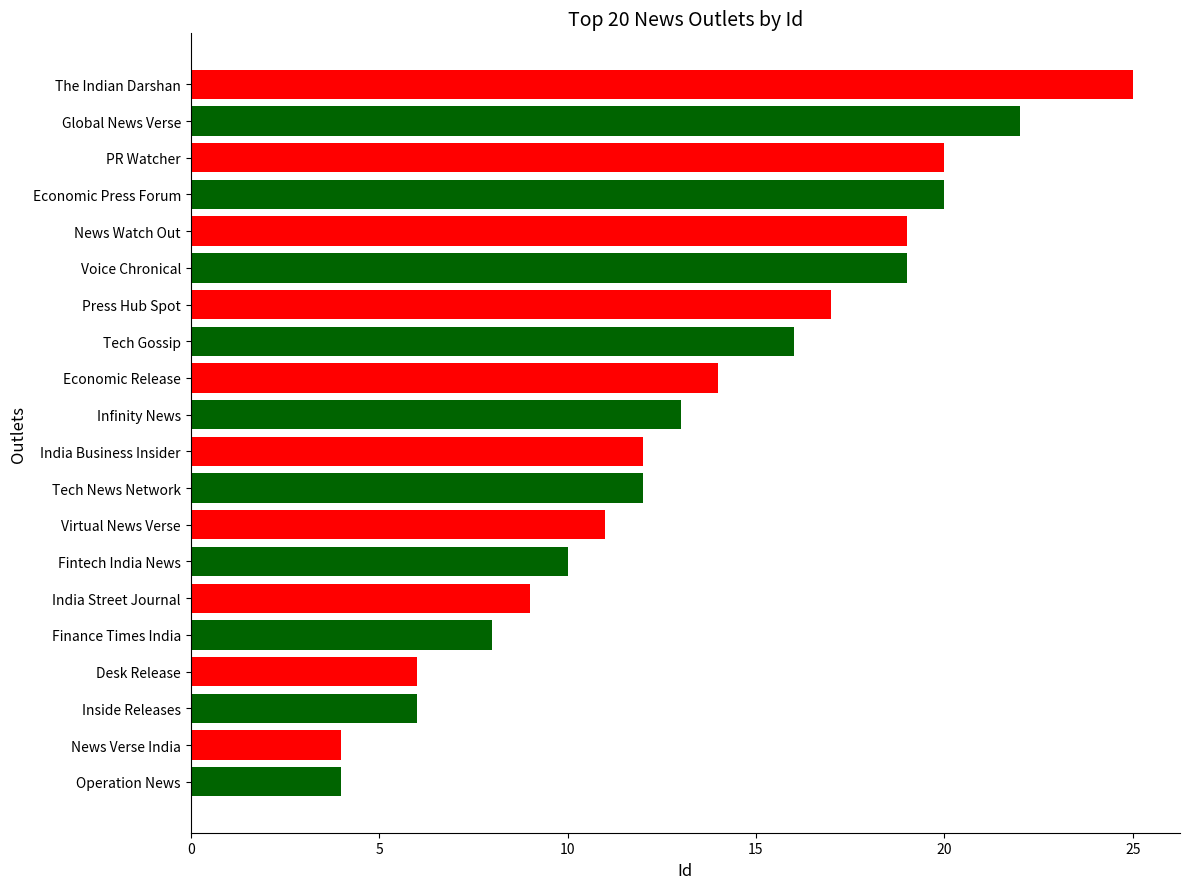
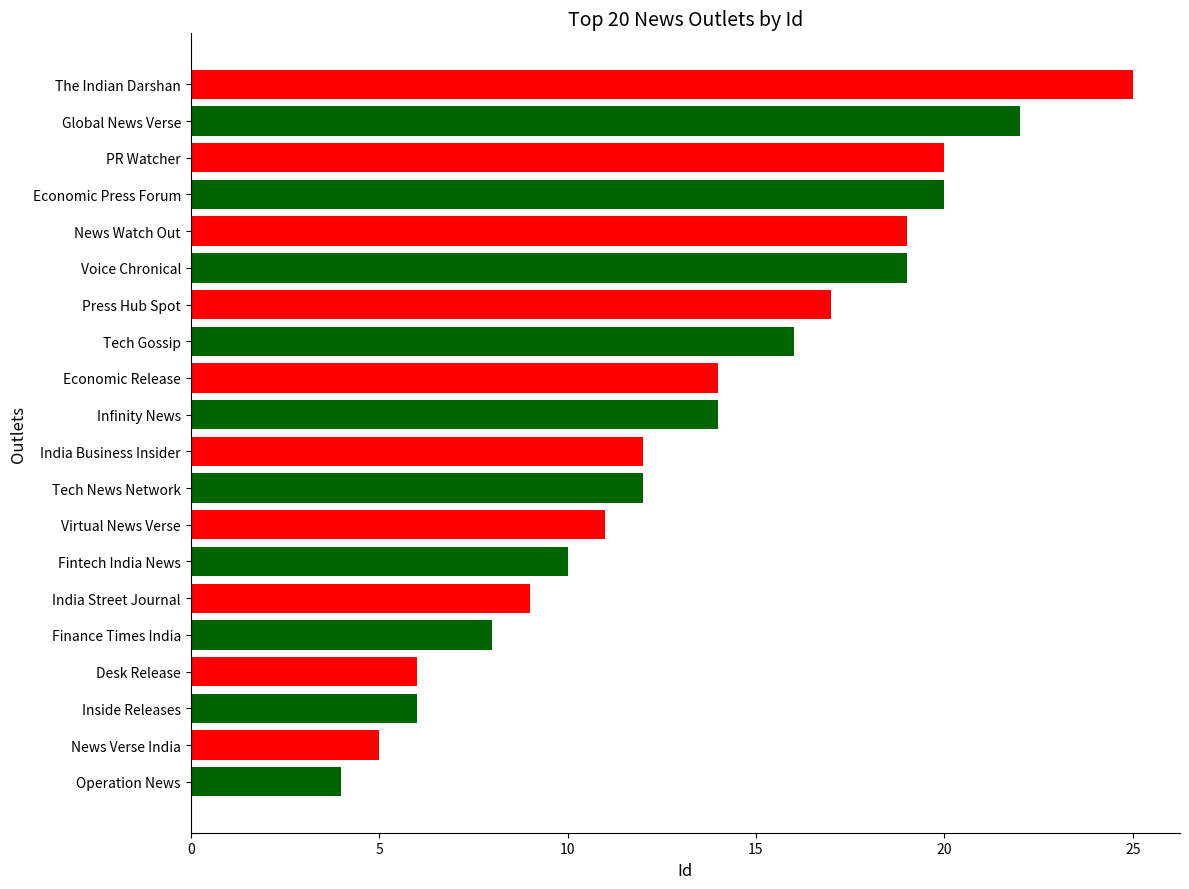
  {
    "The Indian Darshan": 25,
    "Global News Verse": 22,
    "PR Watcher": 20,
    "Economic Press Forum": 20,
    "News Watch Out": 19,
    "Voice Chronical": 19,
    "Press Hub Spot": 17,
    "Tech Gossip": 16,
    "Economic Release": 14,
-   "Infinity News": 13,
+   "Infinity News": 14,
    "India Business Insider": 12,
    "Tech News Network": 12,
    "Virtual News Verse": 11,
    "Fintech India News": 10,
    "India Street Journal": 9,
    "Finance Times India": 8,
    "Desk Release": 6,
    "Inside Releases": 6,
-   "News Verse India": 4,
+   "News Verse India": 5,
    "Operation News": 4
  }
